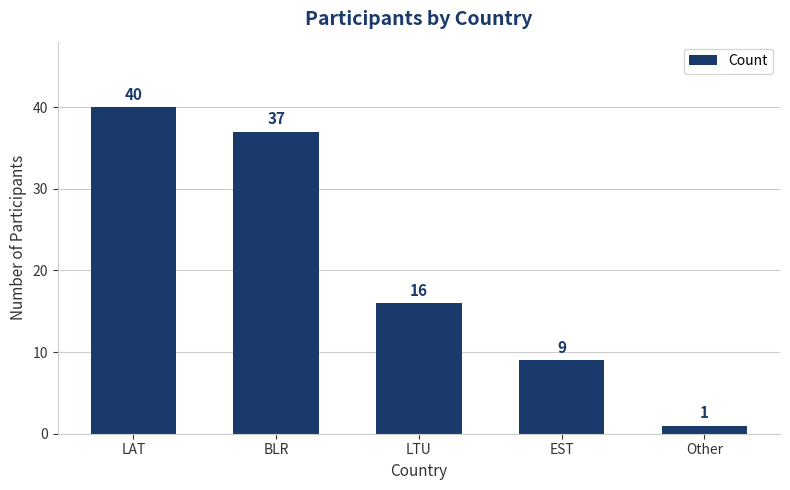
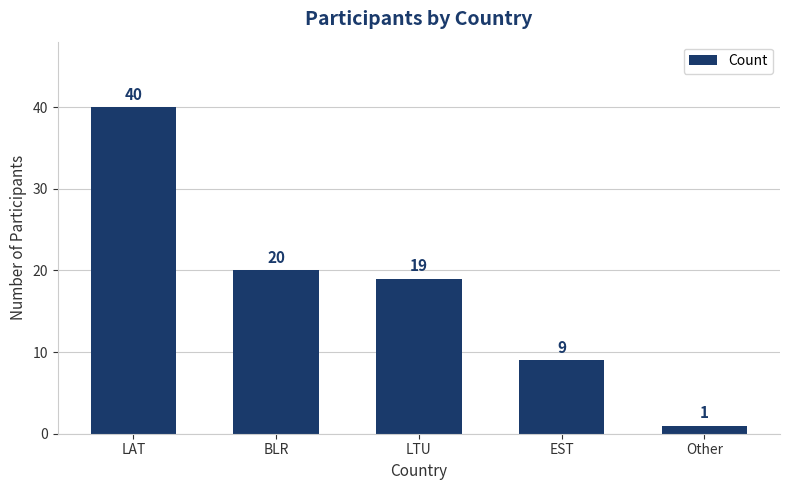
  {
    "LAT": 40,
-   "BLR": 37,
-   "LTU": 16,
+   "BLR": 20,
+   "LTU": 19,
    "EST": 9,
    "Other": 1
  }
